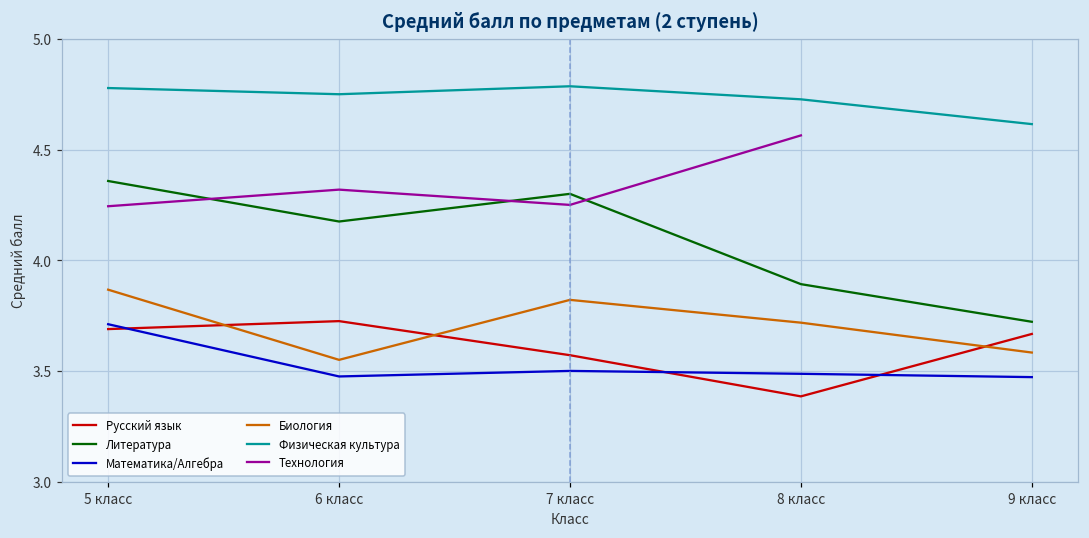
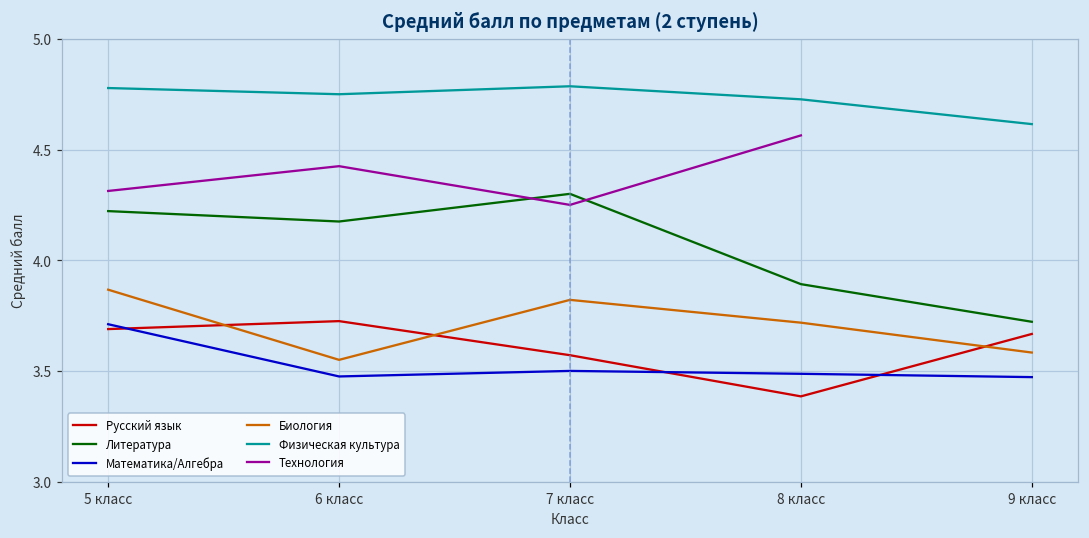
  {
    "Русский язык": {
      "5 класс": 3.69,
      "6 класс": 3.73,
      "7 класс": 3.57,
      "8 класс": 3.39,
      "9 класс": 3.67
    },
    "Литература": {
-     "5 класс": 4.36,
+     "5 класс": 4.22,
      "6 класс": 4.18,
      "7 класс": 4.30,
      "8 класс": 3.89,
      "9 класс": 3.72
    },
    "Математика/Алгебра": {
      "5 класс": 3.71,
      "6 класс": 3.48,
      "7 класс": 3.50,
      "8 класс": 3.49,
      "9 класс": 3.47
    },
    "Биология": {
      "5 класс": 3.87,
      "6 класс": 3.55,
      "7 класс": 3.82,
      "8 класс": 3.72,
      "9 класс": 3.58
    },
    "Физическая культура": {
      "5 класс": 4.78,
      "6 класс": 4.75,
      "7 класс": 4.79,
      "8 класс": 4.73,
      "9 класс": 4.62
    },
    "Технология": {
-     "5 класс": 4.24,
-     "6 класс": 4.32,
+     "5 класс": 4.31,
+     "6 класс": 4.43,
      "7 класс": 4.25,
      "8 класс": 4.56
    }
  }
